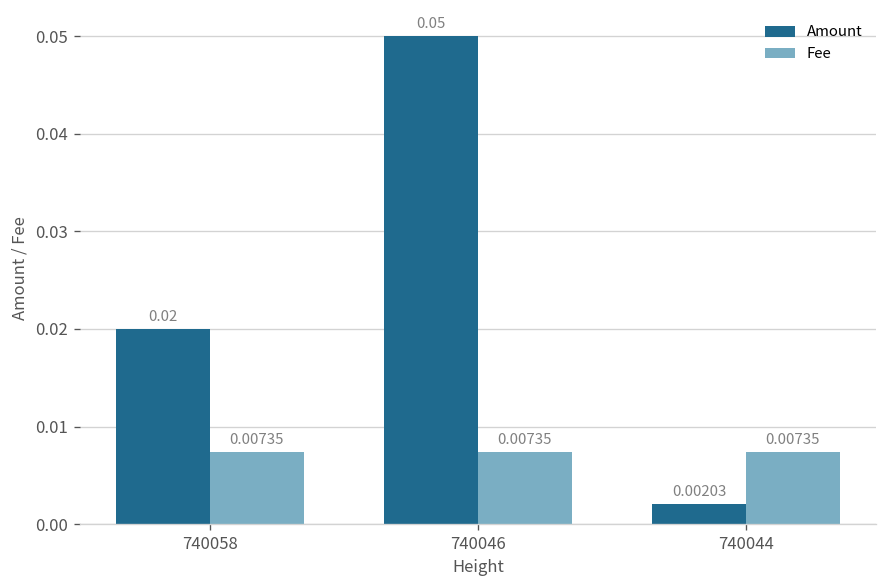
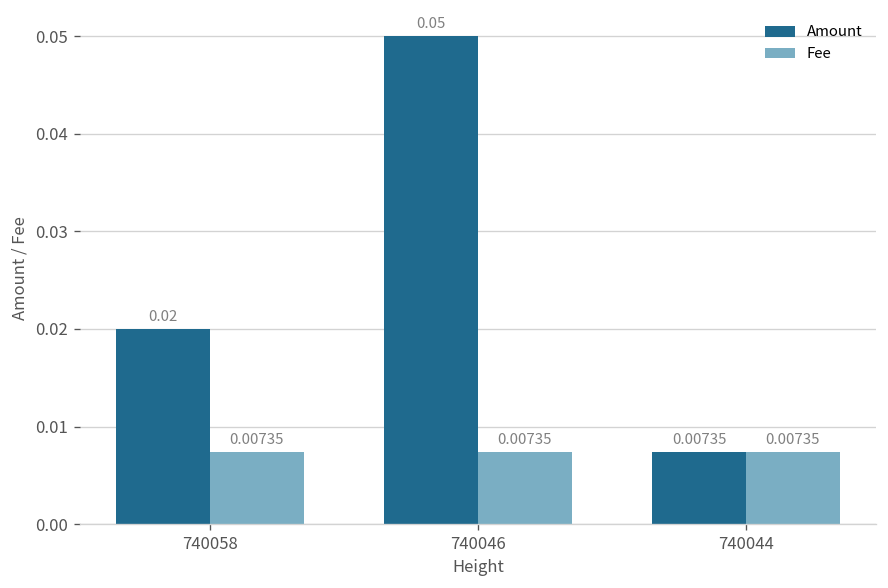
  {
    "Amount": {
      "740058": 0.02,
      "740046": 0.05,
-     "740044": 0.00203
+     "740044": 0.00735
    },
    "Fee": {
      "740058": 0.00735,
      "740046": 0.00735,
      "740044": 0.00735
    }
  }
